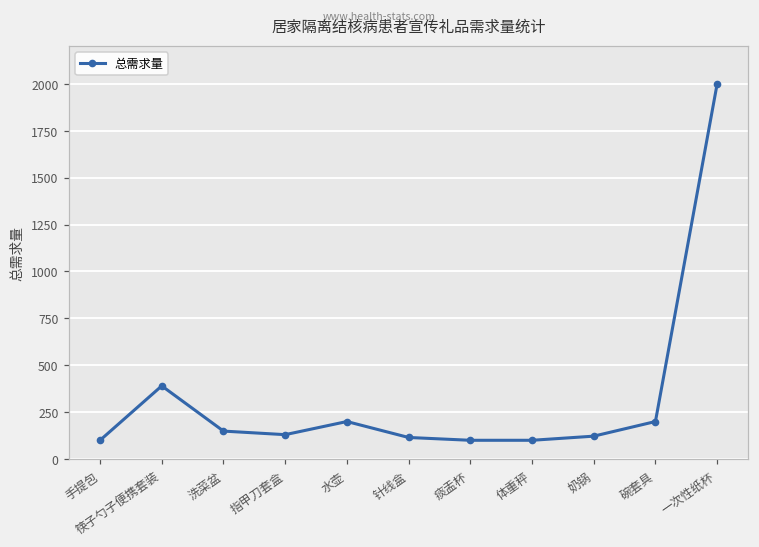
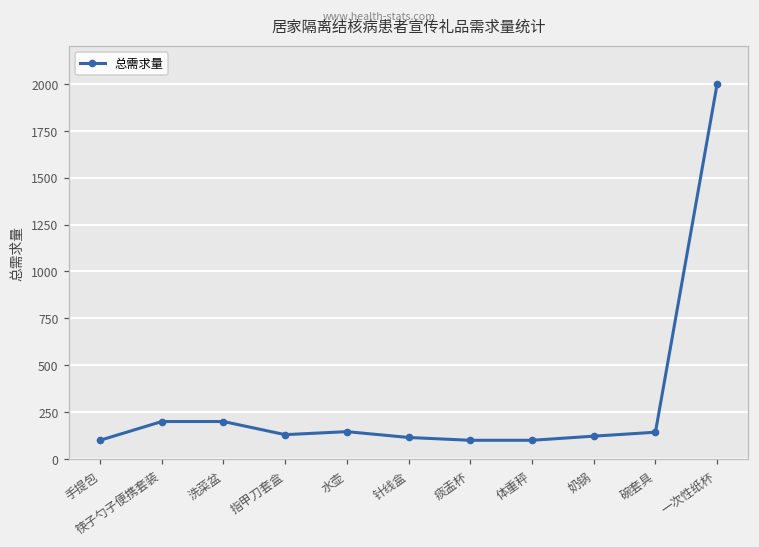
  {
    "手提包": 100,
-   "筷子勺子便携套装": 390,
-   "洗菜盆": 150,
+   "筷子勺子便携套装": 200,
+   "洗菜盆": 200,
    "指甲刀套盒": 130,
-   "水壶": 200,
+   "水壶": 150,
    "针线盒": 120,
    "痰盂杯": 100,
    "体重秤": 100,
    "奶锅": 120,
-   "碗套具": 200,
+   "碗套具": 140,
    "一次性纸杯": 2000
  }
